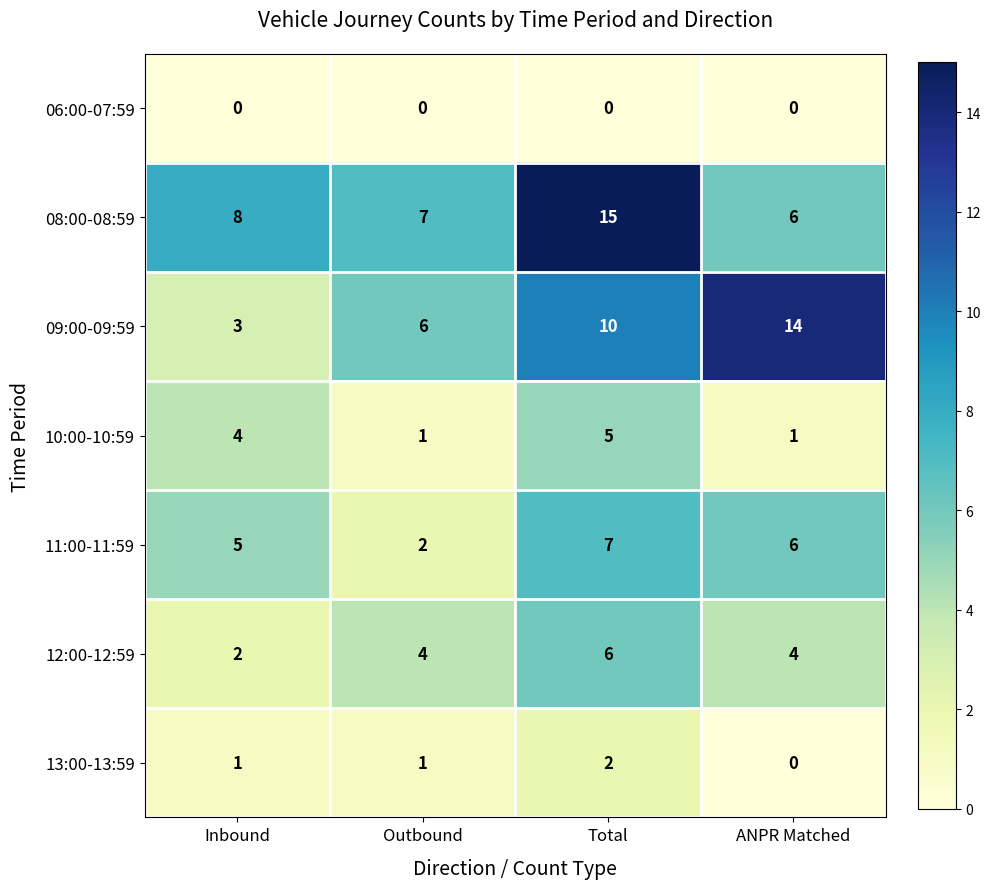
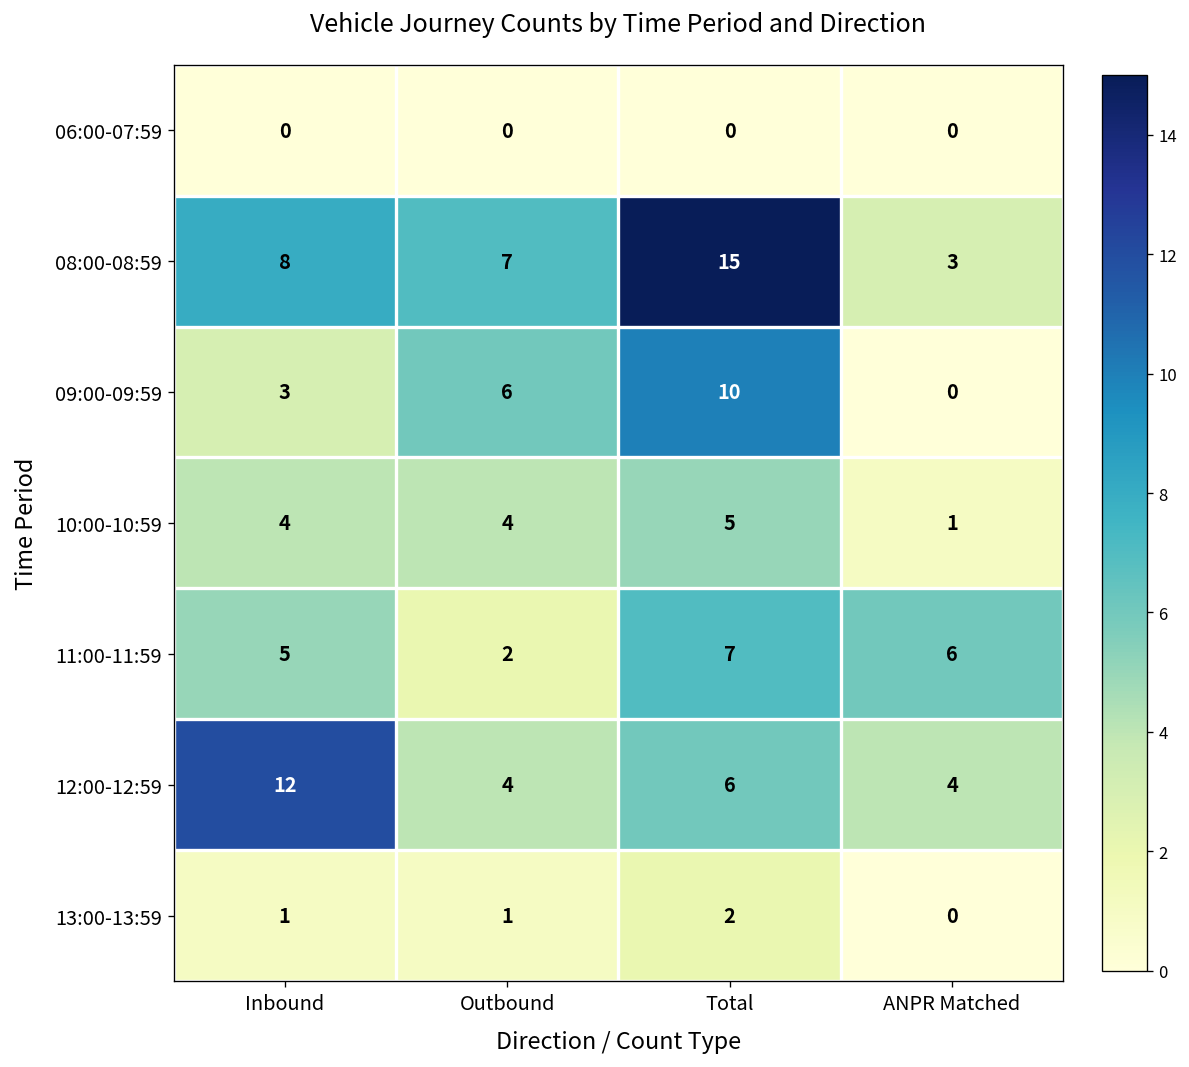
  {
    "06:00-07:59": {
      "Inbound": 0,
      "Outbound": 0,
      "Total": 0,
      "ANPR Matched": 0
    },
    "08:00-08:59": {
      "Inbound": 8,
      "Outbound": 7,
      "Total": 15,
-     "ANPR Matched": 6
+     "ANPR Matched": 3
    },
    "09:00-09:59": {
      "Inbound": 3,
      "Outbound": 6,
      "Total": 10,
-     "ANPR Matched": 14
+     "ANPR Matched": 0
    },
    "10:00-10:59": {
      "Inbound": 4,
-     "Outbound": 1,
+     "Outbound": 4,
      "Total": 5,
      "ANPR Matched": 1
    },
    "11:00-11:59": {
      "Inbound": 5,
      "Outbound": 2,
      "Total": 7,
      "ANPR Matched": 6
    },
    "12:00-12:59": {
-     "Inbound": 2,
+     "Inbound": 12,
      "Outbound": 4,
      "Total": 6,
      "ANPR Matched": 4
    },
    "13:00-13:59": {
      "Inbound": 1,
      "Outbound": 1,
      "Total": 2,
      "ANPR Matched": 0
    }
  }
